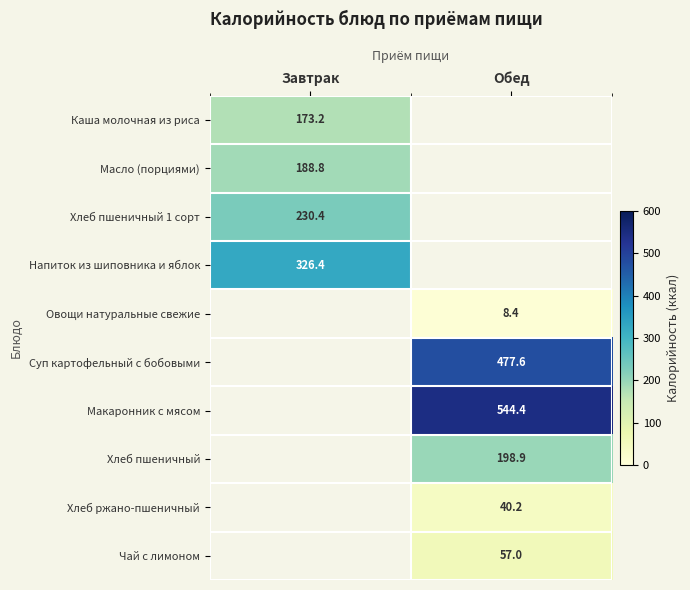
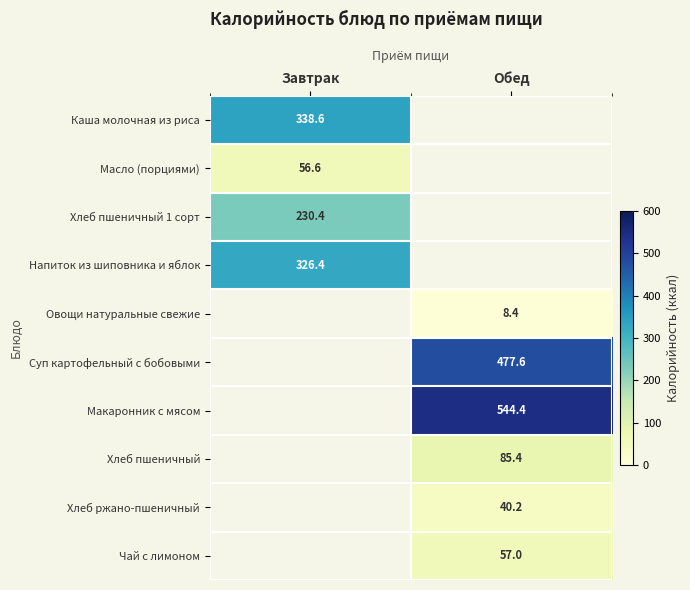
  {
    "Каша молочная из риса": {
-     "Завтрак": 173.2
+     "Завтрак": 338.6
    },
    "Масло (порциями)": {
-     "Завтрак": 188.8
+     "Завтрак": 56.6
    },
    "Хлеб пшеничный 1 сорт": {
      "Завтрак": 230.4
    },
    "Напиток из шиповника и яблок": {
      "Завтрак": 326.4
    },
    "Овощи натуральные свежие": {
      "Обед": 8.4
    },
    "Суп картофельный с бобовыми": {
      "Обед": 477.6
    },
    "Макаронник с мясом": {
      "Обед": 544.4
    },
    "Хлеб пшеничный": {
-     "Обед": 198.9
+     "Обед": 85.4
    },
    "Хлеб ржано-пшеничный": {
      "Обед": 40.2
    },
    "Чай с лимоном": {
      "Обед": 57.0
    }
  }
